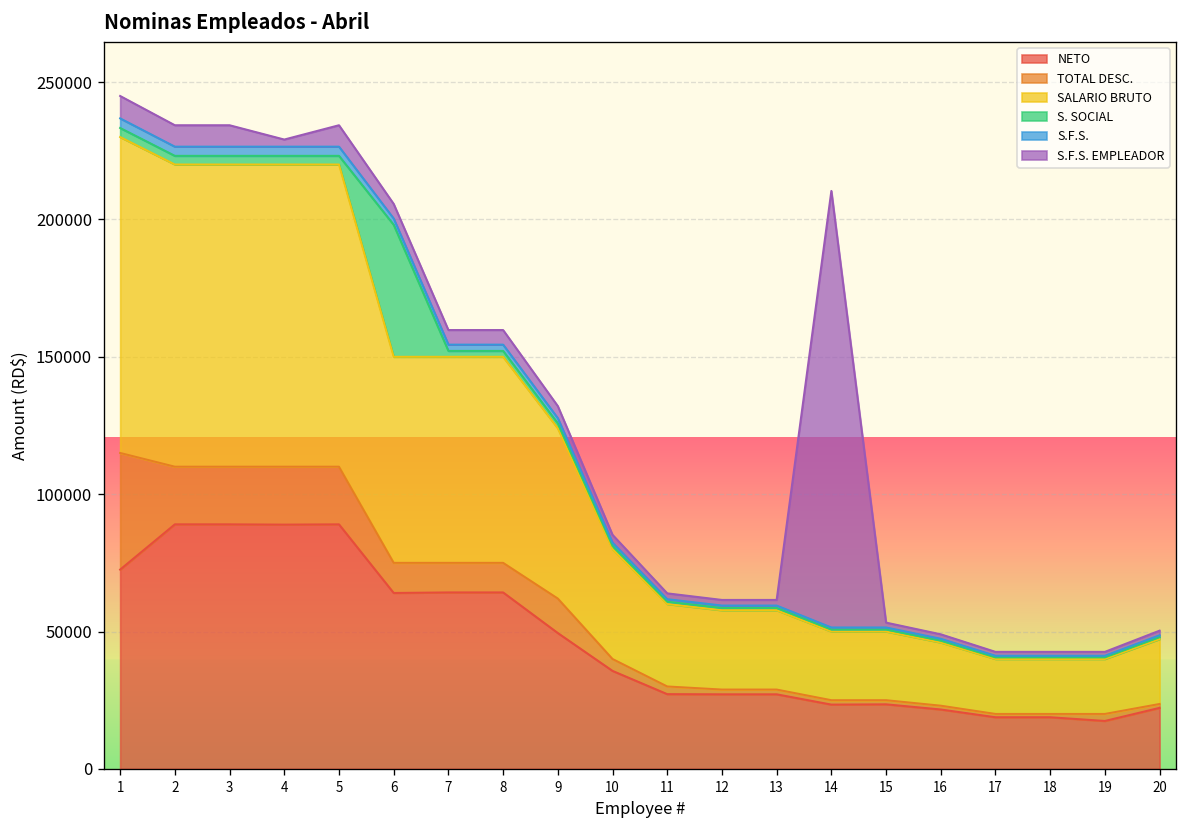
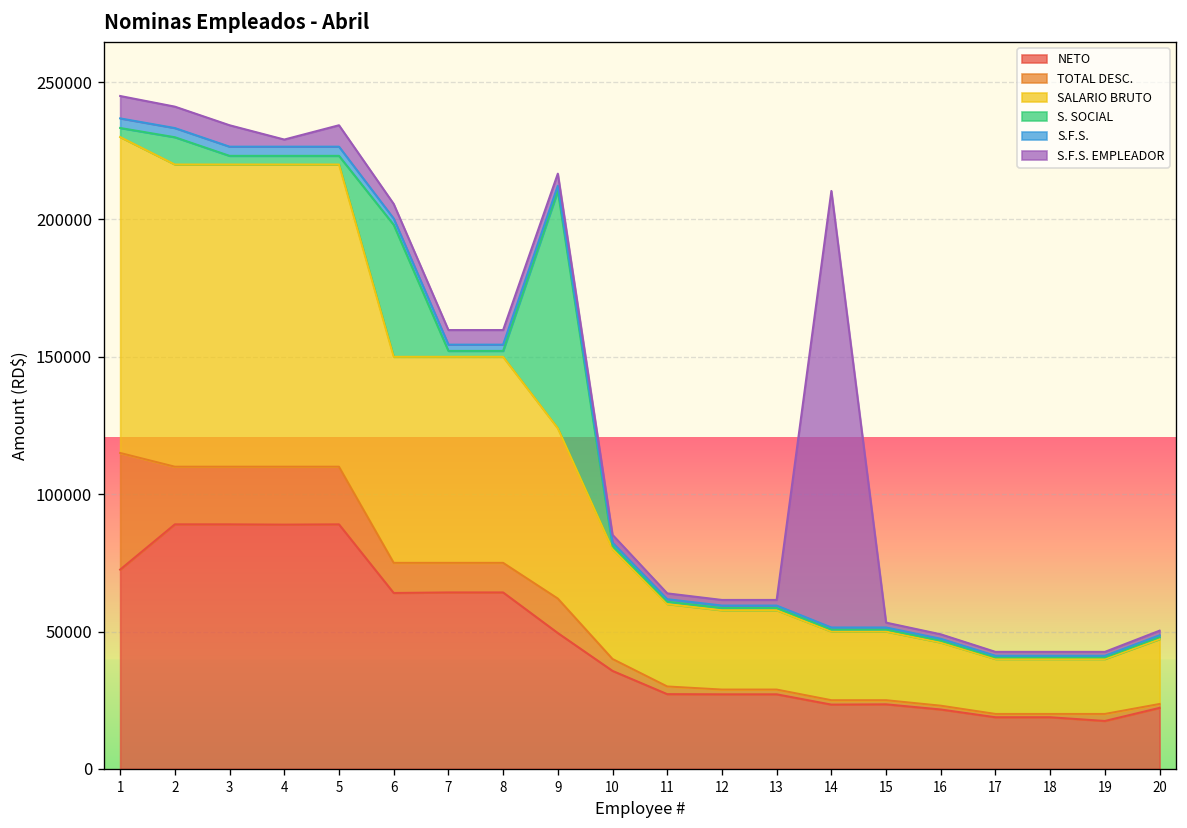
  {
    "SALARIO BRUTO": {
      "1": 115000,
      "2": 110000,
      "3": 110000,
      "4": 110000,
      "5": 110000,
      "6": 75000,
      "7": 75000,
      "8": 75000,
      "9": 62000,
      "10": 40000
    },
    "S. SOCIAL": {
      "1": 3000,
-     "2": 3000,
+     "2": 10000,
      "3": 3000,
      "4": 3000,
      "5": 3000,
      "6": 48000,
      "7": 2000,
      "8": 2000,
-     "9": 2000,
+     "9": 86000,
      "10": 1000
    },
    "S.F.S.": {
      "1": 3000,
      "2": 3000,
      "3": 3000,
      "4": 3000,
      "5": 3000,
      "6": 2000,
      "7": 2000,
      "8": 2000,
      "9": 2000,
      "10": 1000
    },
    "S.F.S. EMPLEADOR": {
      "1": 8000,
      "2": 8000,
      "3": 8000,
      "4": 3000,
      "5": 8000,
      "6": 5000,
      "7": 5000,
      "8": 5000,
      "9": 4000,
      "10": 3000,
      "11": 2000,
      "12": 2000,
      "13": 2000,
      "14": 159000,
      "15": 2000,
      "16": 2000,
      "17": 1000,
      "18": 1000,
      "19": 1000,
      "20": 2000
    }
  }
